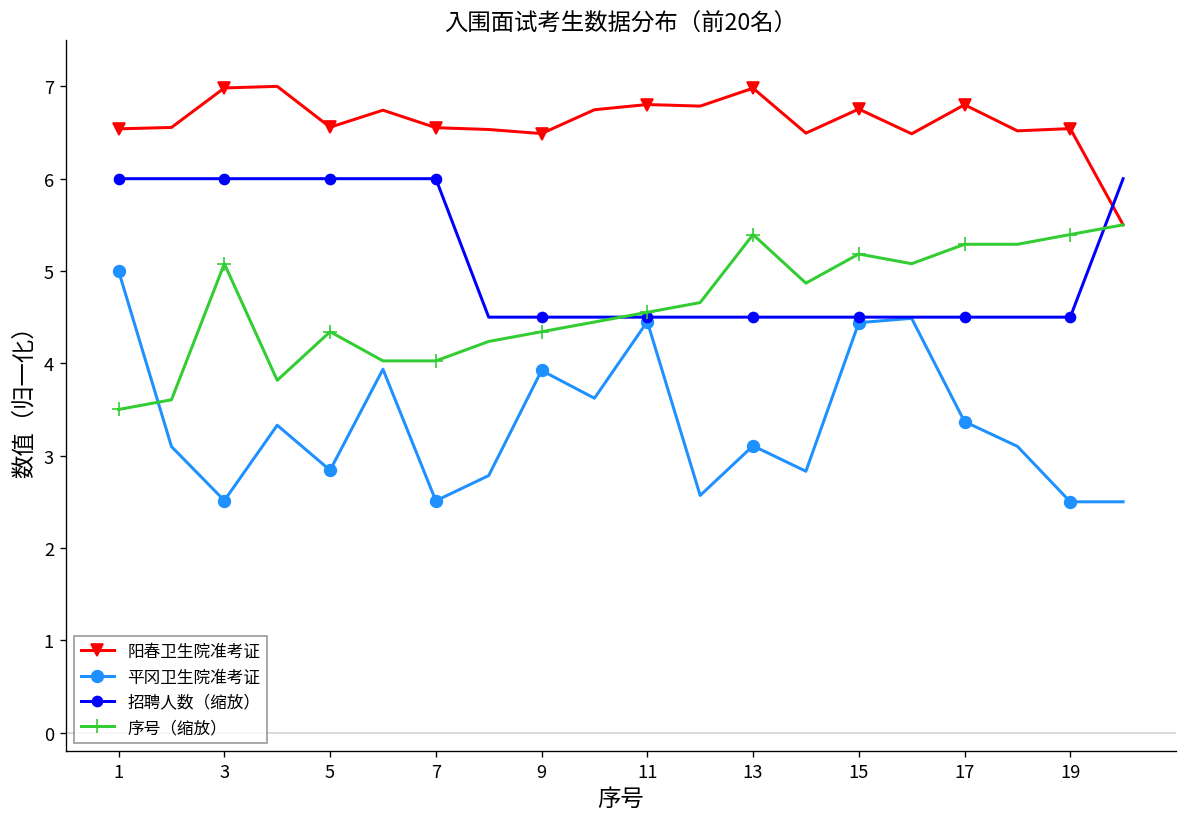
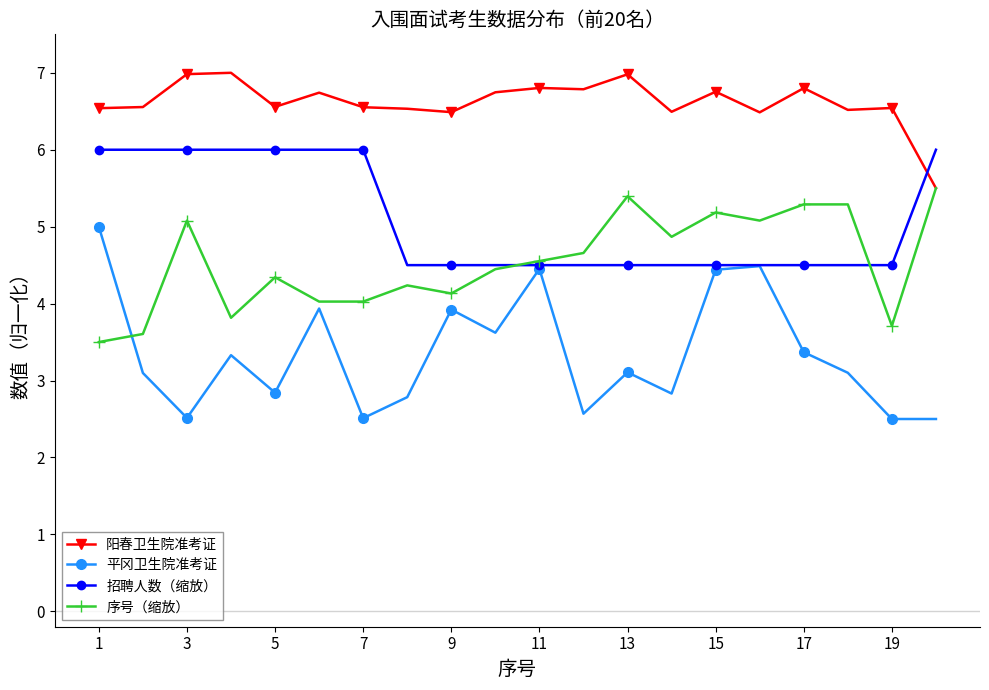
  {
    "阳春卫生院准考证": {
      "1": 6.5,
      "3": 7.0,
      "5": 6.6,
      "7": 6.6,
      "9": 6.5,
      "11": 6.8,
      "13": 7.0,
      "15": 6.8,
      "17": 6.8,
      "19": 6.5
    },
    "平冈卫生院准考证": {
      "1": 5.0,
      "3": 2.5,
      "5": 2.8,
      "7": 2.5,
      "9": 3.9,
      "11": 4.5,
      "13": 3.1,
      "15": 4.4,
      "17": 3.4,
      "19": 2.5
    },
    "招聘人数（缩放）": {
      "1": 6.0,
      "3": 6.0,
      "5": 6.0,
      "7": 6.0,
      "9": 4.5,
      "11": 4.5,
      "13": 4.5,
      "15": 4.5,
      "17": 4.5,
      "19": 4.5
    },
    "序号（缩放）": {
      "1": 3.5,
      "3": 5.1,
      "5": 4.3,
      "7": 4.0,
-     "9": 4.3,
+     "9": 4.1,
      "11": 4.6,
      "13": 5.4,
      "15": 5.2,
      "17": 5.3,
-     "19": 5.4
+     "19": 3.7
    }
  }
